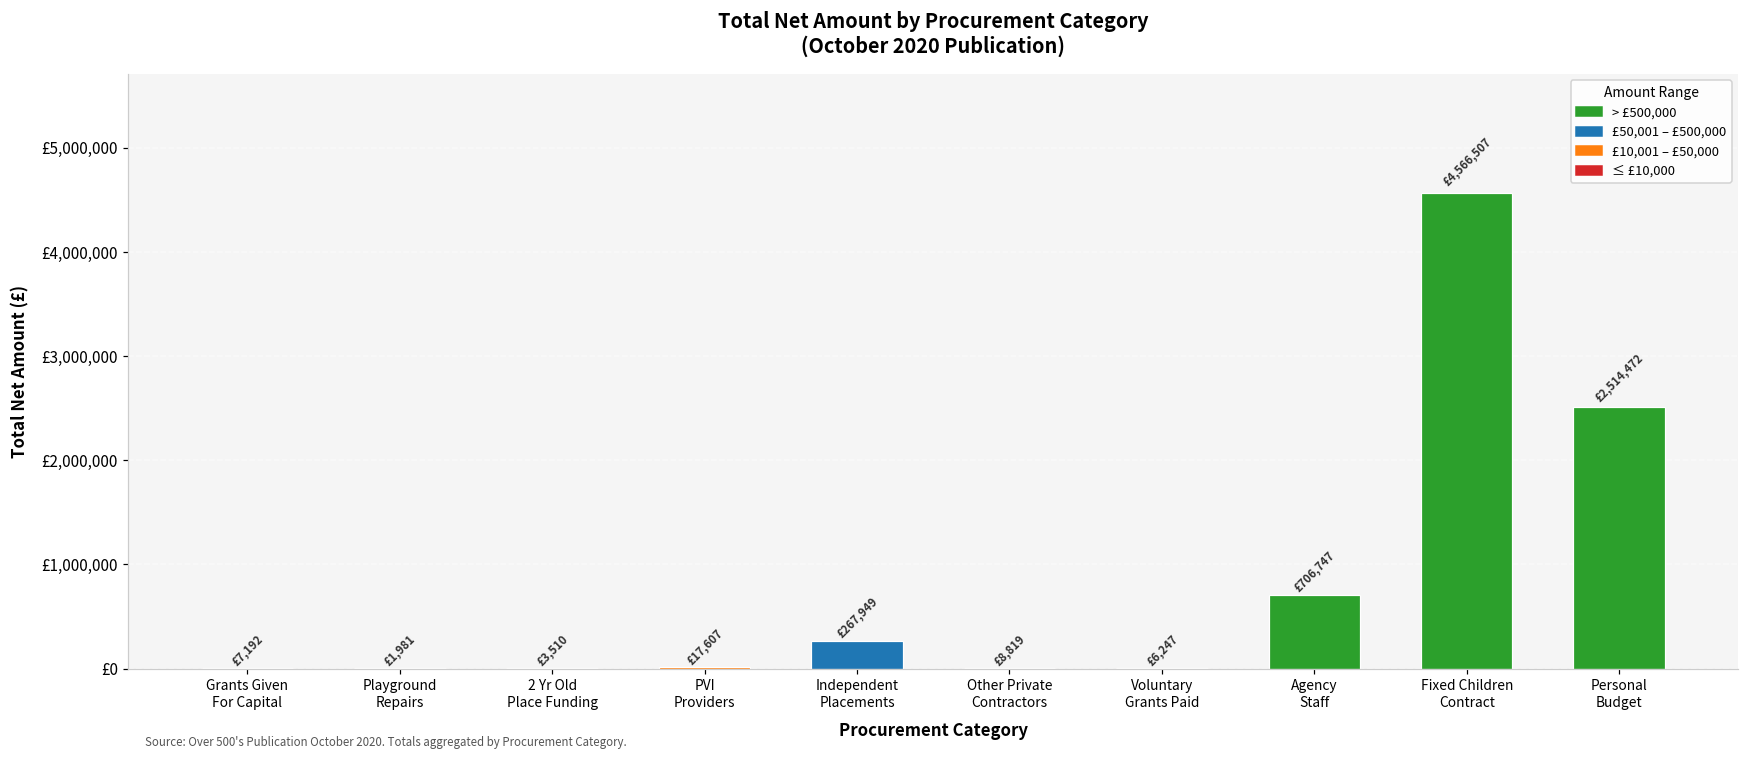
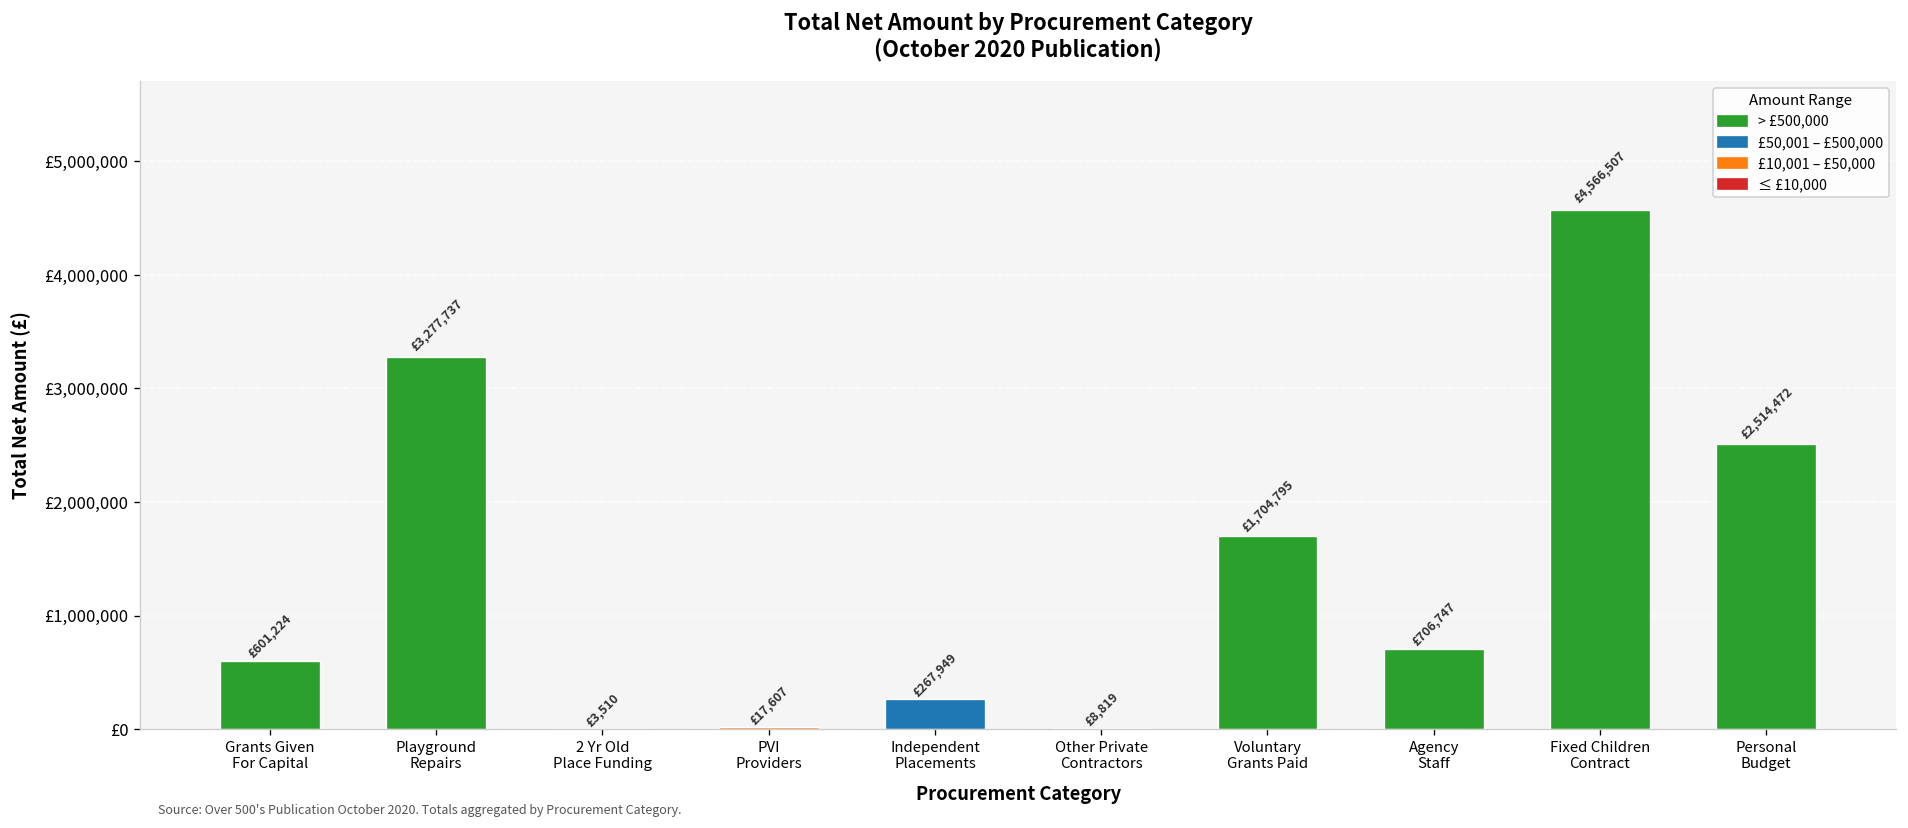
  {
-   "Grants Given For Capital": "£7,192",
-   "Playground Repairs": "£1,981",
+   "Grants Given For Capital": "£601,224",
+   "Playground Repairs": "£3,277,737",
    "2 Yr Old Place Funding": "£3,510",
    "PVI Providers": "£17,607",
    "Independent Placements": "£267,949",
    "Other Private Contractors": "£8,819",
-   "Voluntary Grants Paid": "£6,247",
+   "Voluntary Grants Paid": "£1,704,795",
    "Agency Staff": "£706,747",
    "Fixed Children Contract": "£4,566,507",
    "Personal Budget": "£2,514,472"
  }
